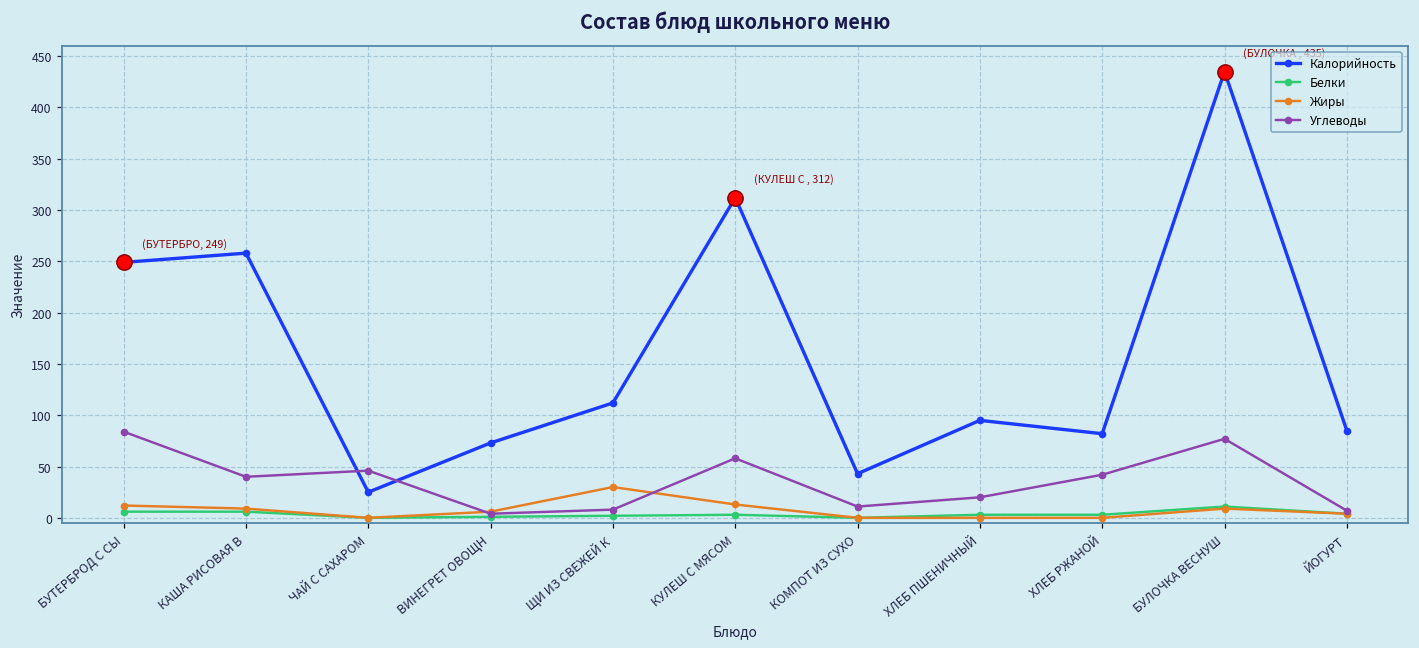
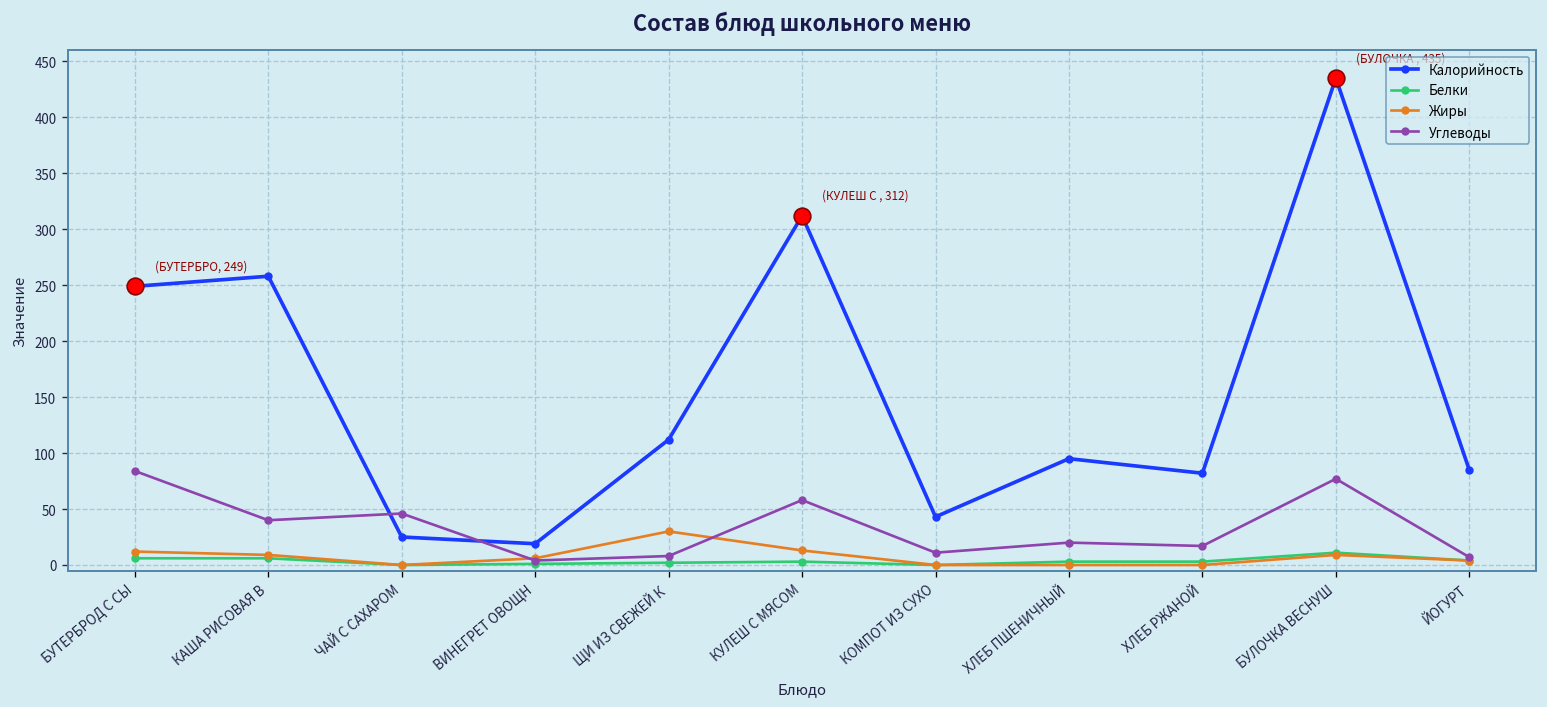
  {
    "Калорийность": {
      "ЧАЙ С САХАРОМ": 30,
-     "ВИНЕГРЕТ ОВОЩН": 70,
+     "ВИНЕГРЕТ ОВОЩН": 20,
      "ЩИ ИЗ СВЕЖЕЙ К": 110,
      "КОМПОТ ИЗ СУХО": 40,
      "ХЛЕБ ПШЕНИЧНЫЙ": 100,
      "ХЛЕБ РЖАНОЙ": 80,
      "ЙОГУРТ": 90
    },
    "Белки": {
      "БУТЕРБРОД С СЫ": 10,
      "КАША РИСОВАЯ В": 10,
      "ВИНЕГРЕТ ОВОЩН": 0,
      "ЩИ ИЗ СВЕЖЕЙ К": 0,
      "КУЛЕШ С МЯСОМ": 0,
      "ХЛЕБ ПШЕНИЧНЫЙ": 0,
      "ХЛЕБ РЖАНОЙ": 0
    },
    "Жиры": {
      "БУТЕРБРОД С СЫ": 10,
      "КАША РИСОВАЯ В": 10,
      "ЩИ ИЗ СВЕЖЕЙ К": 30,
      "КУЛЕШ С МЯСОМ": 10,
      "ХЛЕБ ПШЕНИЧНЫЙ": 0,
      "ХЛЕБ РЖАНОЙ": 0
    },
    "Углеводы": {
      "БУТЕРБРОД С СЫ": 80,
      "КАША РИСОВАЯ В": 40,
      "ЧАЙ С САХАРОМ": 50,
      "ЩИ ИЗ СВЕЖЕЙ К": 10,
      "КУЛЕШ С МЯСОМ": 60,
      "КОМПОТ ИЗ СУХО": 10,
      "ХЛЕБ ПШЕНИЧНЫЙ": 20,
-     "ХЛЕБ РЖАНОЙ": 40,
+     "ХЛЕБ РЖАНОЙ": 20,
      "БУЛОЧКА ВЕСНУШ": 80,
      "ЙОГУРТ": 10
    }
  }
